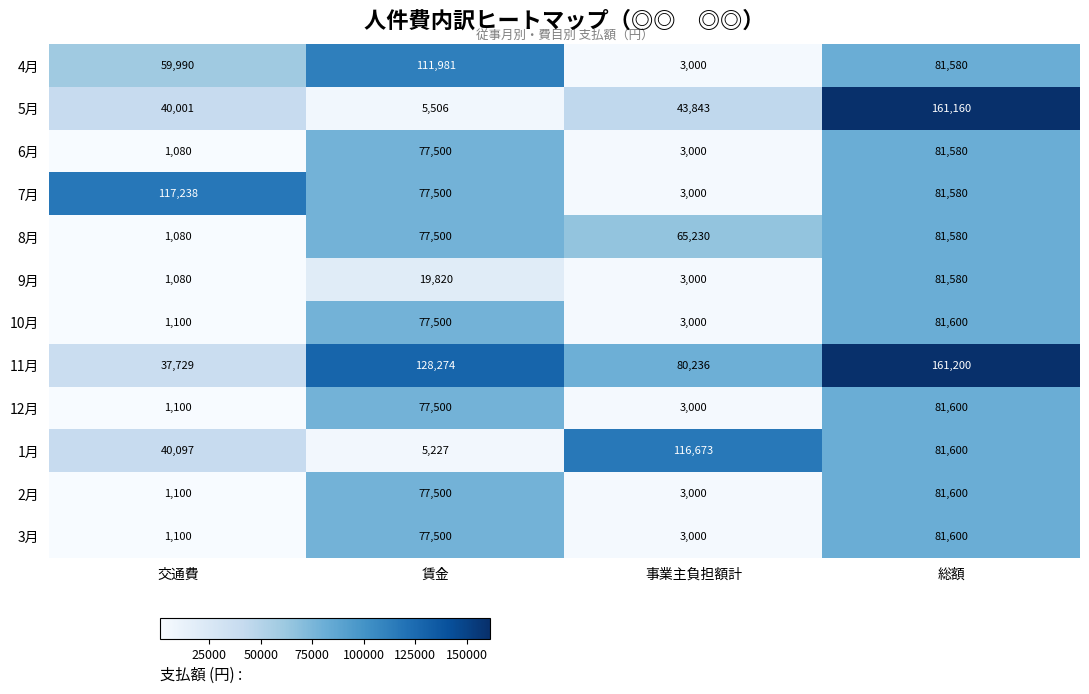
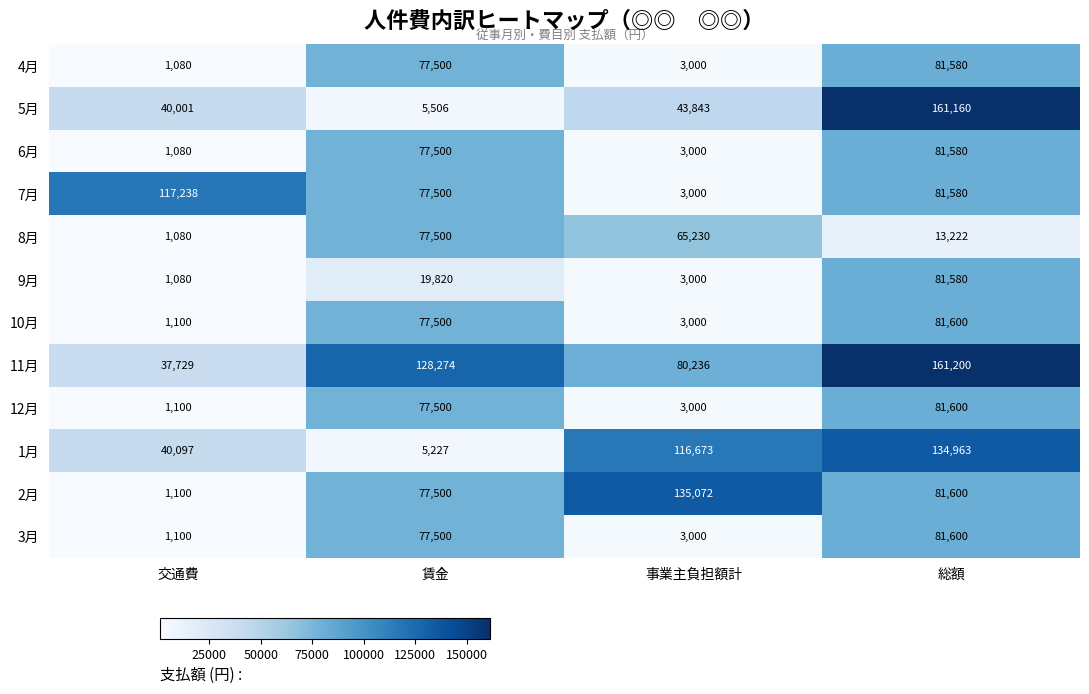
  {
    "4月": {
-     "交通費": "59,990",
-     "賃金": "111,981",
+     "交通費": "1,080",
+     "賃金": "77,500",
      "事業主負担額計": "3,000",
      "総額": "81,580"
    },
    "5月": {
      "交通費": "40,001",
      "賃金": "5,506",
      "事業主負担額計": "43,843",
      "総額": "161,160"
    },
    "6月": {
      "交通費": "1,080",
      "賃金": "77,500",
      "事業主負担額計": "3,000",
      "総額": "81,580"
    },
    "7月": {
      "交通費": "117,238",
      "賃金": "77,500",
      "事業主負担額計": "3,000",
      "総額": "81,580"
    },
    "8月": {
      "交通費": "1,080",
      "賃金": "77,500",
      "事業主負担額計": "65,230",
-     "総額": "81,580"
+     "総額": "13,222"
    },
    "9月": {
      "交通費": "1,080",
      "賃金": "19,820",
      "事業主負担額計": "3,000",
      "総額": "81,580"
    },
    "10月": {
      "交通費": "1,100",
      "賃金": "77,500",
      "事業主負担額計": "3,000",
      "総額": "81,600"
    },
    "11月": {
      "交通費": "37,729",
      "賃金": "128,274",
      "事業主負担額計": "80,236",
      "総額": "161,200"
    },
    "12月": {
      "交通費": "1,100",
      "賃金": "77,500",
      "事業主負担額計": "3,000",
      "総額": "81,600"
    },
    "1月": {
      "交通費": "40,097",
      "賃金": "5,227",
      "事業主負担額計": "116,673",
-     "総額": "81,600"
+     "総額": "134,963"
    },
    "2月": {
      "交通費": "1,100",
      "賃金": "77,500",
-     "事業主負担額計": "3,000",
+     "事業主負担額計": "135,072",
      "総額": "81,600"
    },
    "3月": {
      "交通費": "1,100",
      "賃金": "77,500",
      "事業主負担額計": "3,000",
      "総額": "81,600"
    }
  }
